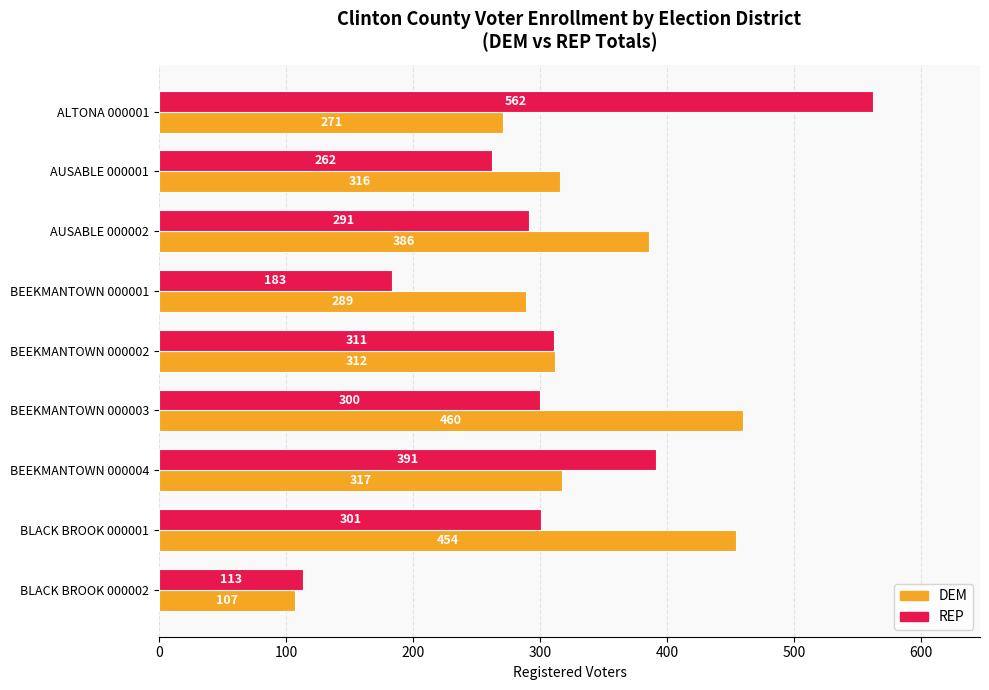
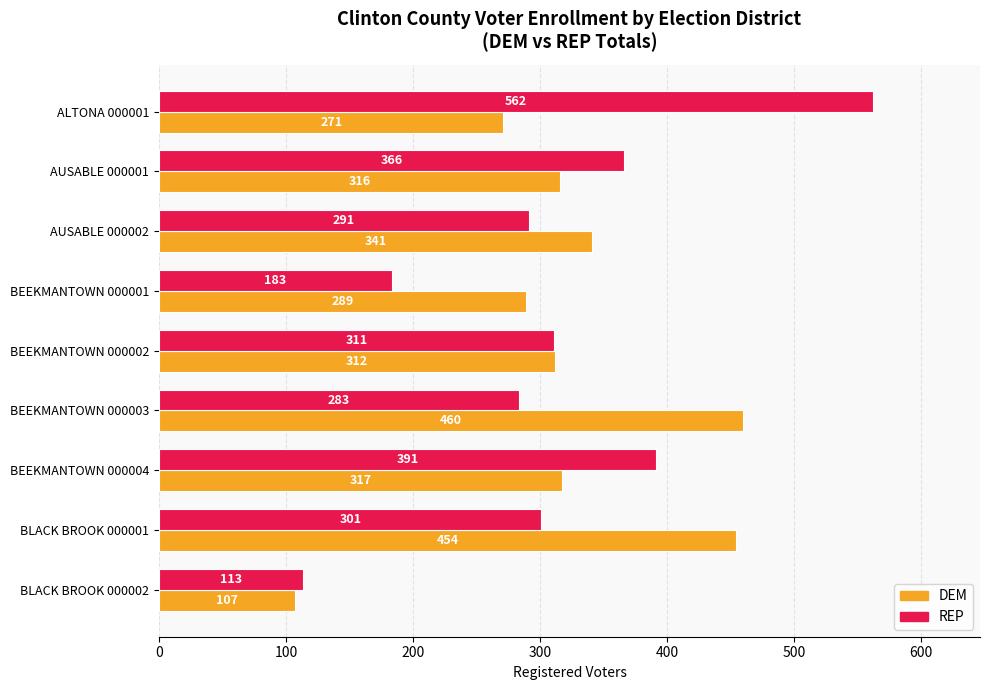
  {
    "DEM": {
      "ALTONA 000001": 271,
      "AUSABLE 000001": 316,
-     "AUSABLE 000002": 386,
+     "AUSABLE 000002": 341,
      "BEEKMANTOWN 000001": 289,
      "BEEKMANTOWN 000002": 312,
      "BEEKMANTOWN 000003": 460,
      "BEEKMANTOWN 000004": 317,
      "BLACK BROOK 000001": 454,
      "BLACK BROOK 000002": 107
    },
    "REP": {
      "ALTONA 000001": 562,
-     "AUSABLE 000001": 262,
+     "AUSABLE 000001": 366,
      "AUSABLE 000002": 291,
      "BEEKMANTOWN 000001": 183,
      "BEEKMANTOWN 000002": 311,
-     "BEEKMANTOWN 000003": 300,
+     "BEEKMANTOWN 000003": 283,
      "BEEKMANTOWN 000004": 391,
      "BLACK BROOK 000001": 301,
      "BLACK BROOK 000002": 113
    }
  }
